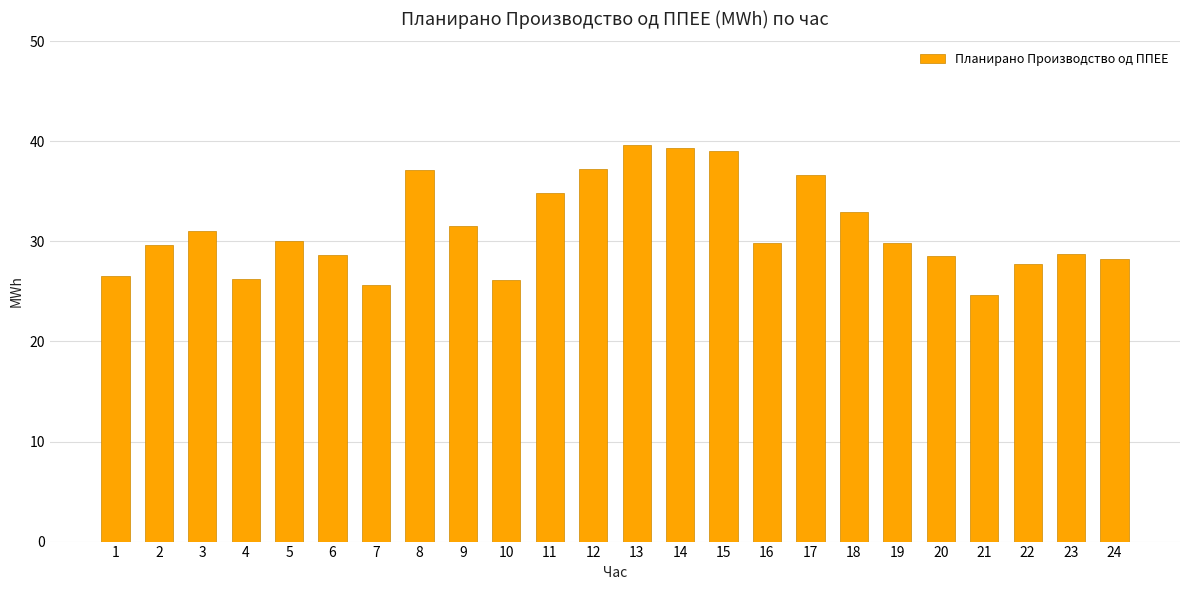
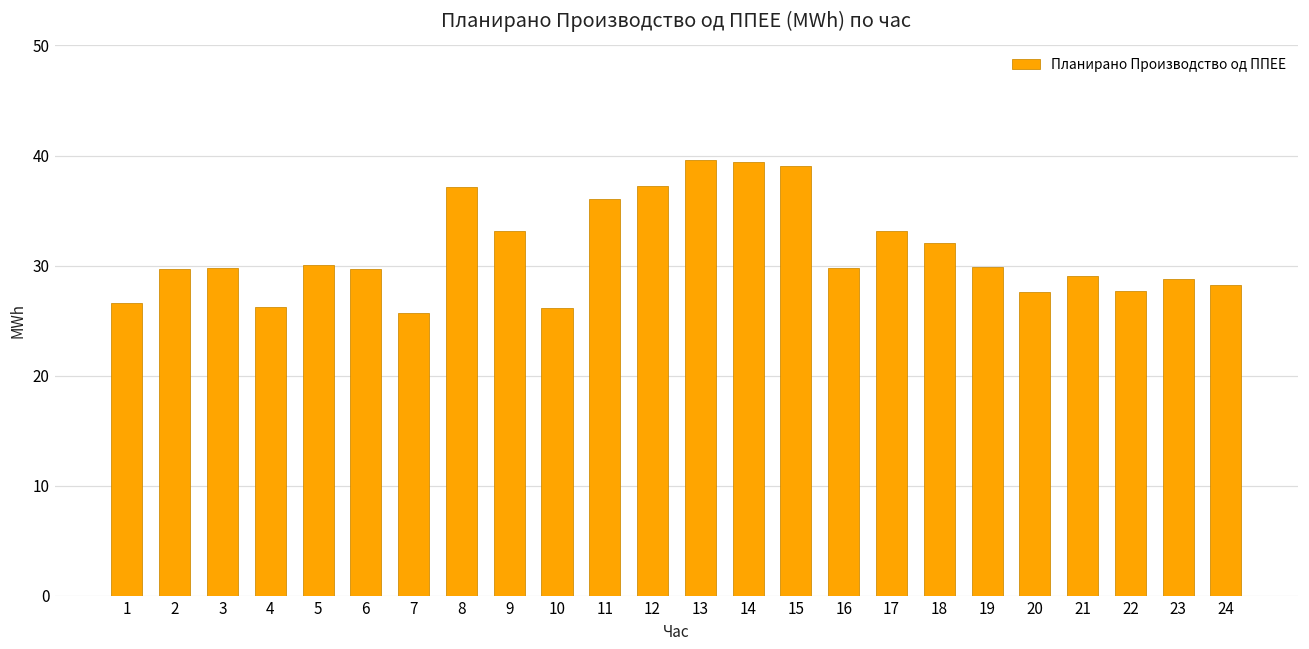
  {
    "1": 26.6,
    "2": 29.7,
-   "3": 31.1,
+   "3": 29.8,
    "4": 26.3,
    "5": 30.1,
-   "6": 28.6,
+   "6": 29.7,
    "7": 25.7,
    "8": 37.1,
-   "9": 31.5,
+   "9": 33.1,
    "10": 26.1,
-   "11": 34.9,
+   "11": 36.1,
    "12": 37.3,
    "13": 39.6,
    "14": 39.4,
    "15": 39.0,
    "16": 29.8,
-   "17": 36.6,
-   "18": 33.0,
+   "17": 33.1,
+   "18": 32.1,
    "19": 29.9,
-   "20": 28.6,
-   "21": 24.7,
+   "20": 27.6,
+   "21": 29.1,
    "22": 27.7,
    "23": 28.8,
    "24": 28.2
  }
